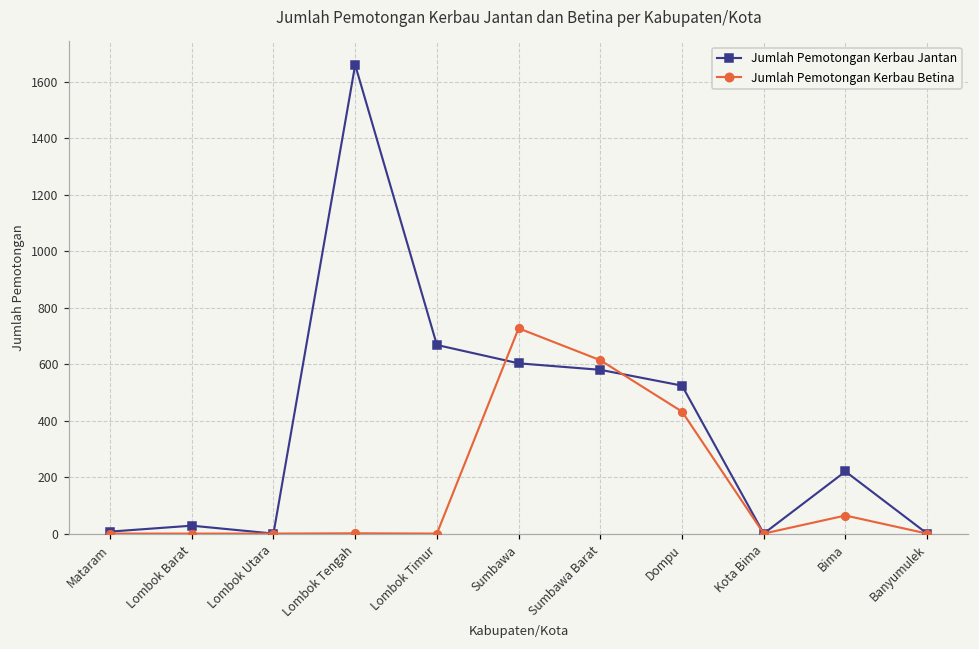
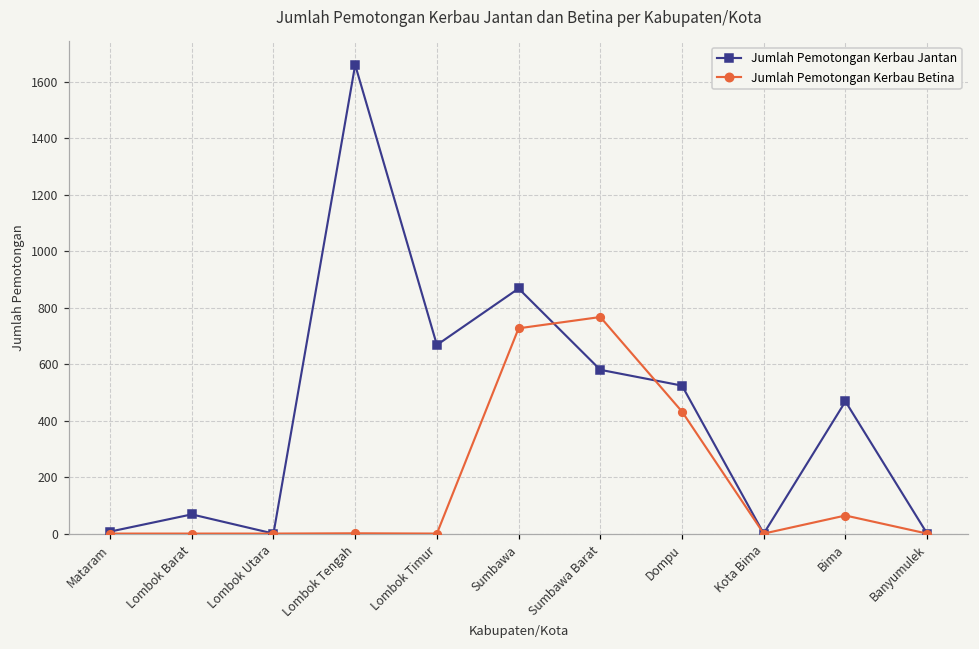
  {
    "Jumlah Pemotongan Kerbau Jantan": {
-     "Lombok Barat": 30,
+     "Lombok Barat": 70,
      "Lombok Tengah": 1660,
      "Lombok Timur": 670,
-     "Sumbawa": 600,
+     "Sumbawa": 870,
      "Sumbawa Barat": 580,
      "Dompu": 520,
-     "Bima": 220
+     "Bima": 470
    },
    "Jumlah Pemotongan Kerbau Betina": {
      "Lombok Barat": 0,
      "Lombok Tengah": 0,
      "Lombok Timur": 0,
      "Sumbawa": 730,
-     "Sumbawa Barat": 610,
+     "Sumbawa Barat": 770,
      "Dompu": 430,
      "Bima": 60
    }
  }
